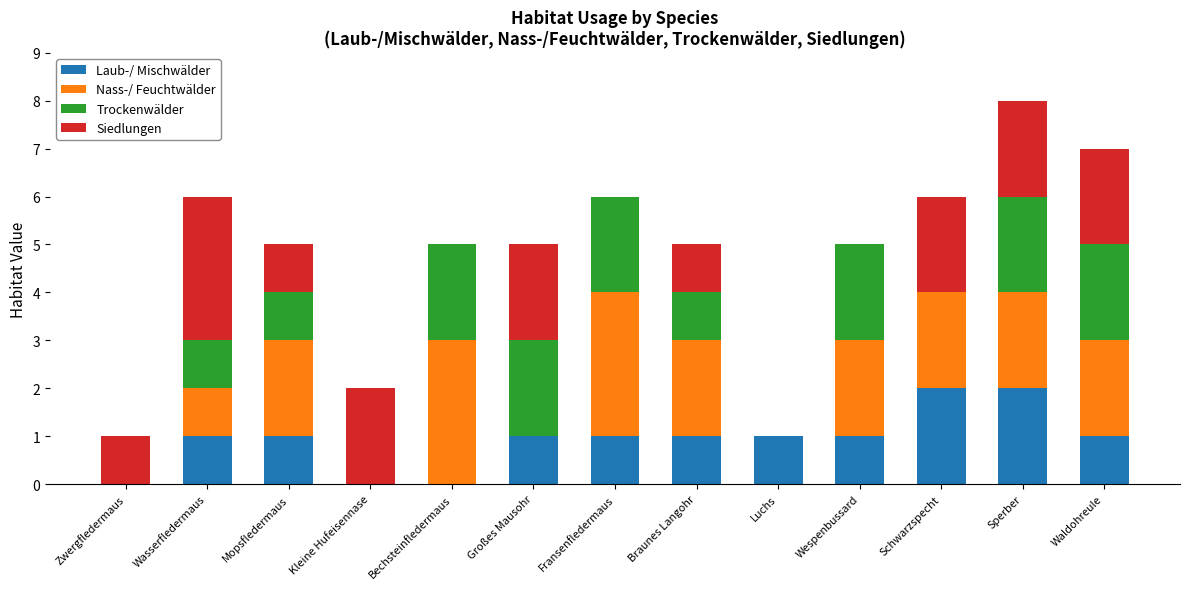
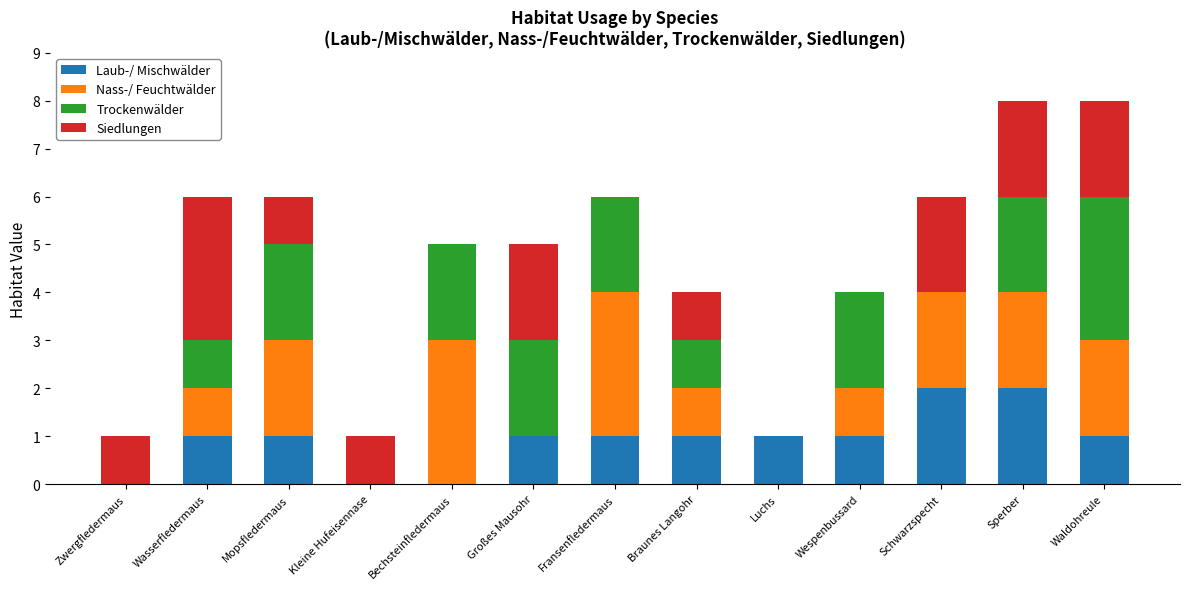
  {
    "Laub-/ Mischwälder": {
      "Zwergfledermaus": 0,
      "Wasserfledermaus": 1,
      "Mopsfledermaus": 1,
      "Kleine Hufeisennase": 0,
      "Bechsteinfledermaus": 0,
      "Großes Mausohr": 1,
      "Fransenfledermaus": 1,
      "Braunes Langohr": 1,
      "Luchs": 1,
      "Wespenbussard": 1,
      "Schwarzspecht": 2,
      "Sperber": 2,
      "Waldohreule": 1
    },
    "Nass-/ Feuchtwälder": {
      "Zwergfledermaus": 0,
      "Wasserfledermaus": 1,
      "Mopsfledermaus": 2,
      "Kleine Hufeisennase": 0,
      "Bechsteinfledermaus": 3,
      "Großes Mausohr": 0,
      "Fransenfledermaus": 3,
-     "Braunes Langohr": 2,
+     "Braunes Langohr": 1,
      "Luchs": 0,
-     "Wespenbussard": 2,
+     "Wespenbussard": 1,
      "Schwarzspecht": 2,
      "Sperber": 2,
      "Waldohreule": 2
    },
    "Trockenwälder": {
      "Zwergfledermaus": 0,
      "Wasserfledermaus": 1,
-     "Mopsfledermaus": 1,
+     "Mopsfledermaus": 2,
      "Kleine Hufeisennase": 0,
      "Bechsteinfledermaus": 2,
      "Großes Mausohr": 2,
      "Fransenfledermaus": 2,
      "Braunes Langohr": 1,
      "Luchs": 0,
      "Wespenbussard": 2,
      "Schwarzspecht": 0,
      "Sperber": 2,
-     "Waldohreule": 2
+     "Waldohreule": 3
    },
    "Siedlungen": {
      "Zwergfledermaus": 1,
      "Wasserfledermaus": 3,
      "Mopsfledermaus": 1,
-     "Kleine Hufeisennase": 2,
+     "Kleine Hufeisennase": 1,
      "Bechsteinfledermaus": 0,
      "Großes Mausohr": 2,
      "Fransenfledermaus": 0,
      "Braunes Langohr": 1,
      "Luchs": 0,
      "Wespenbussard": 0,
      "Schwarzspecht": 2,
      "Sperber": 2,
      "Waldohreule": 2
    }
  }
